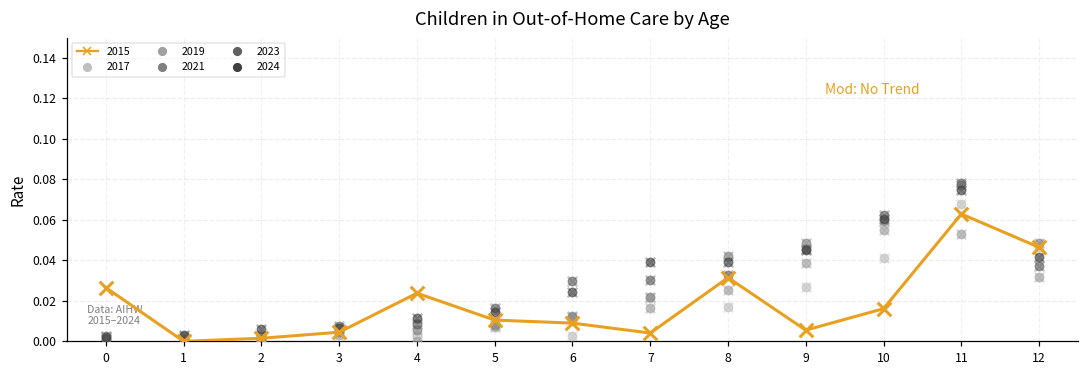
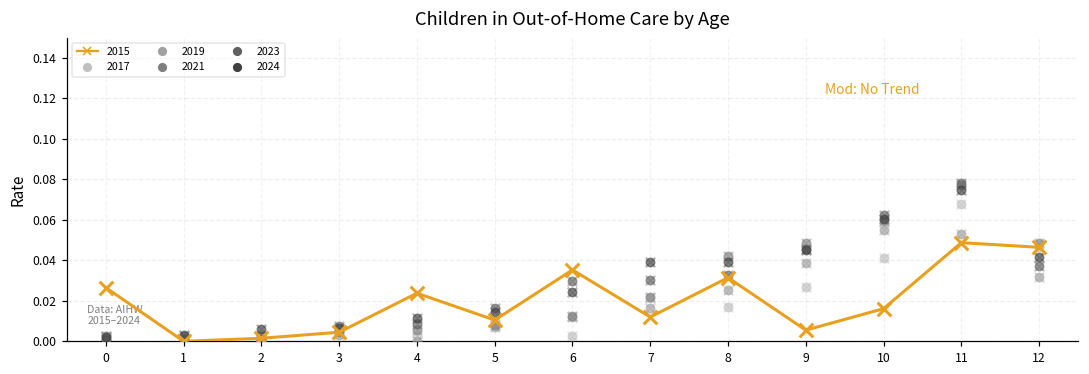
  {
    "2015": {
      "4": 0.024,
-     "6": 0.009,
-     "7": 0.004,
+     "6": 0.035,
+     "7": 0.012,
      "9": 0.006,
      "10": 0.016,
-     "11": 0.063
+     "11": 0.049
    }
  }
